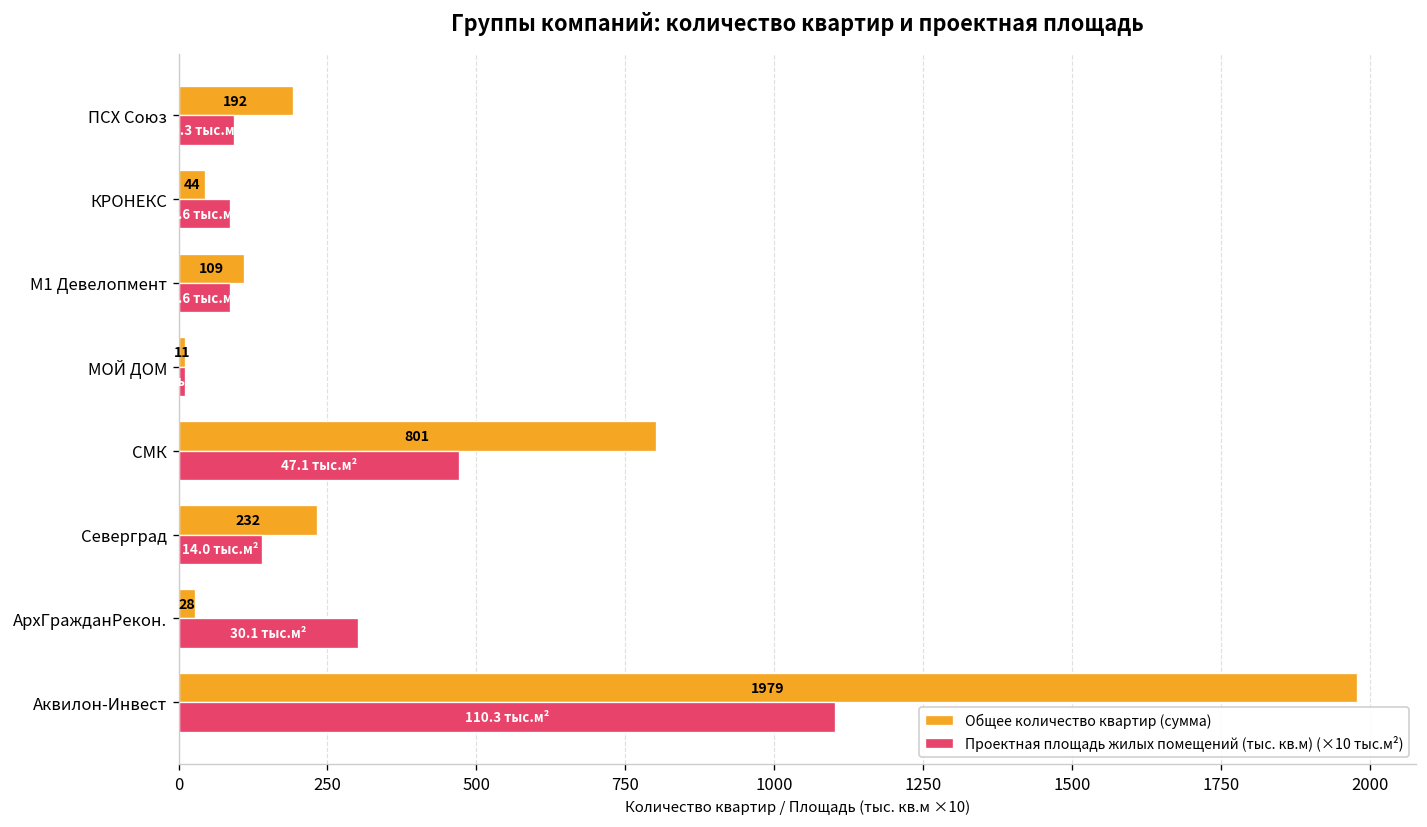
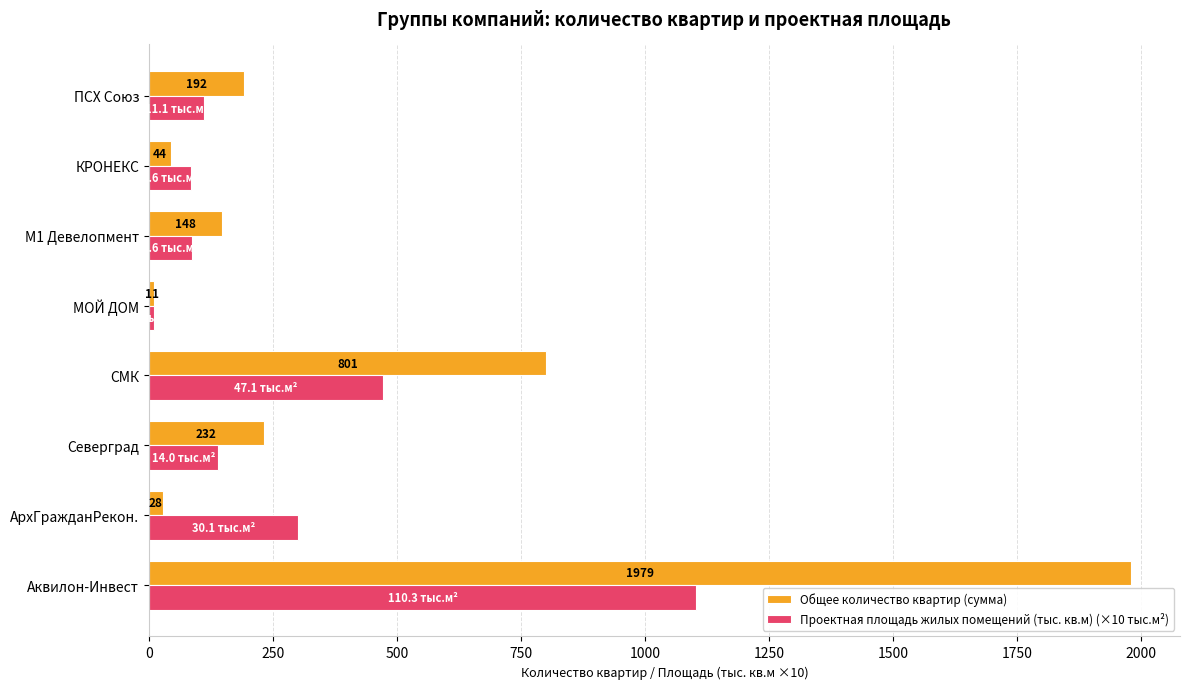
  {
    "Общее количество квартир (сумма)": {
      "ПСХ Союз": 192,
      "КРОНЕКС": 44,
-     "М1 Девелопмент": 109,
+     "М1 Девелопмент": 148,
      "МОЙ ДОМ": 11,
      "СМК": 801,
      "Северград": 232,
      "АрхГражданРекон.": 28,
      "Аквилон-Инвест": 1979
    },
    "Проектная площадь жилых помещений (тыс. кв.м) (×10 тыс.м²)": {
-     "ПСХ Союз": 9.3
+     "ПСХ Союз": 11.1
    }
  }
